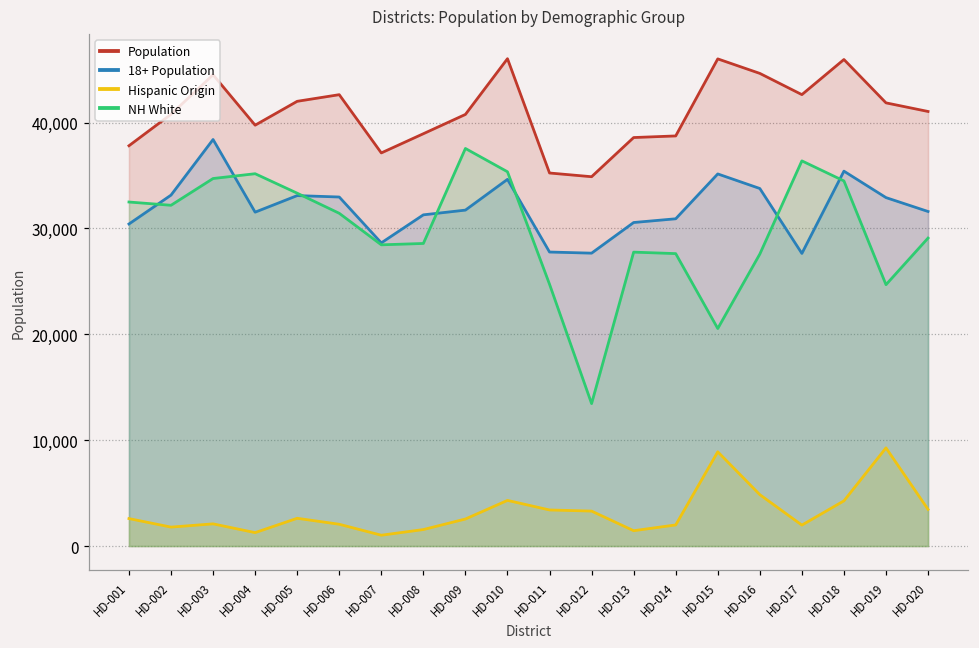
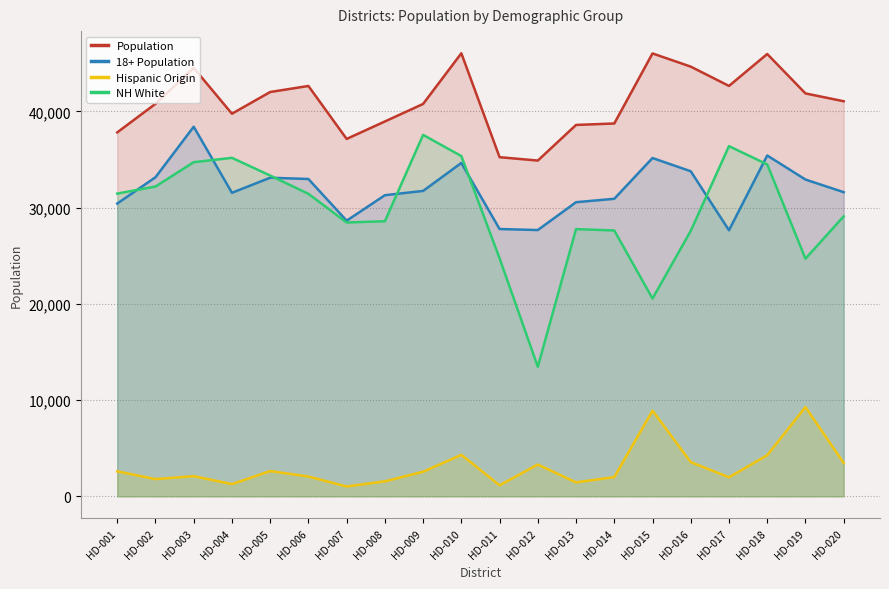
  {
    "Population": {
      "HD-001": "38,000",
      "HD-002": "41,000",
      "HD-004": "40,000",
      "HD-005": "42,000",
      "HD-006": "43,000",
      "HD-007": "37,000",
      "HD-008": "39,000",
      "HD-009": "41,000",
      "HD-010": "46,000",
      "HD-011": "35,000",
      "HD-012": "35,000",
      "HD-013": "39,000",
      "HD-014": "39,000",
      "HD-015": "46,000",
      "HD-016": "45,000",
      "HD-017": "43,000",
      "HD-018": "46,000",
      "HD-019": "42,000",
      "HD-020": "41,000"
    },
    "18+ Population": {
      "HD-001": "30,000",
      "HD-002": "33,000",
      "HD-003": "38,000",
      "HD-004": "32,000",
      "HD-006": "33,000",
      "HD-008": "31,000",
      "HD-009": "32,000",
      "HD-010": "35,000",
      "HD-011": "28,000",
      "HD-012": "28,000",
      "HD-013": "31,000",
      "HD-014": "31,000",
      "HD-015": "35,000",
      "HD-016": "34,000",
      "HD-017": "28,000",
      "HD-018": "35,000",
      "HD-019": "33,000",
      "HD-020": "32,000"
    },
    "Hispanic Origin": {
      "HD-001": "3,000",
      "HD-002": "2,000",
      "HD-003": "2,000",
      "HD-004": "1,000",
      "HD-005": "3,000",
      "HD-006": "2,000",
      "HD-007": "1,000",
      "HD-008": "2,000",
      "HD-009": "3,000",
      "HD-010": "4,000",
-     "HD-011": "3,000",
+     "HD-011": "1,000",
      "HD-012": "3,000",
      "HD-013": "1,000",
      "HD-014": "2,000",
      "HD-015": "9,000",
-     "HD-016": "5,000",
+     "HD-016": "4,000",
      "HD-017": "2,000",
      "HD-018": "4,000",
      "HD-019": "9,000",
      "HD-020": "3,000"
    },
    "NH White": {
-     "HD-001": "33,000",
+     "HD-001": "31,000",
      "HD-002": "32,000",
      "HD-003": "35,000",
      "HD-004": "35,000",
      "HD-006": "31,000",
      "HD-008": "29,000",
      "HD-009": "38,000",
      "HD-010": "35,000",
      "HD-011": "25,000",
      "HD-012": "13,000",
      "HD-013": "28,000",
      "HD-014": "28,000",
      "HD-015": "21,000",
      "HD-016": "28,000",
      "HD-017": "36,000",
      "HD-018": "34,000",
      "HD-019": "25,000",
      "HD-020": "29,000"
    }
  }
